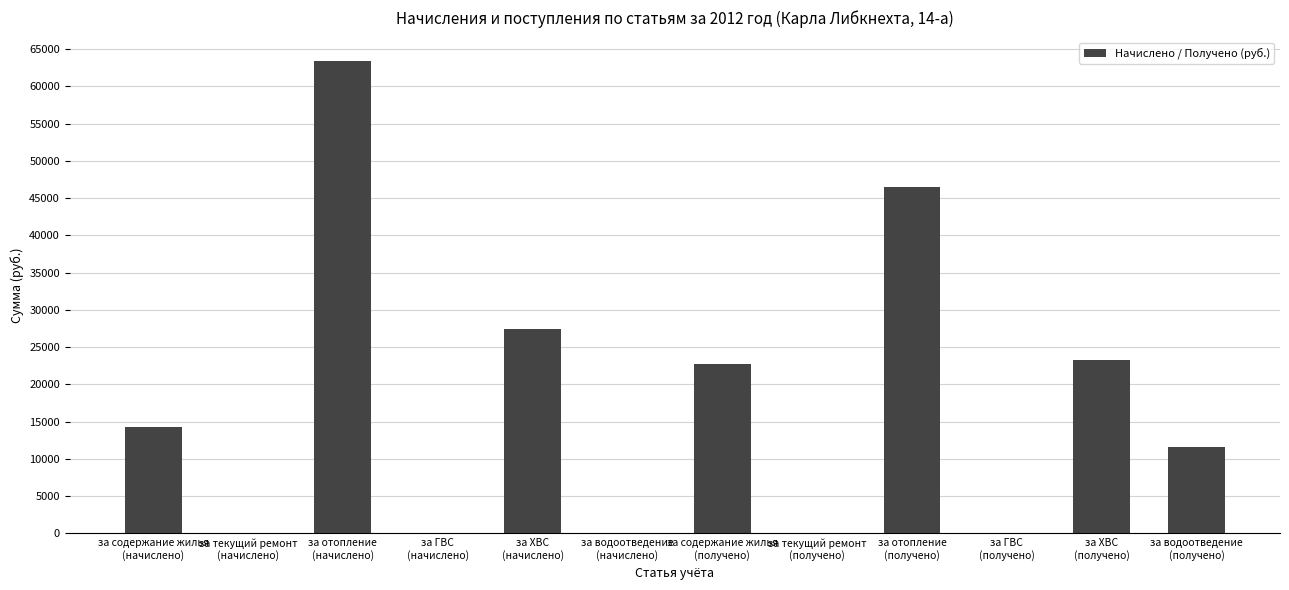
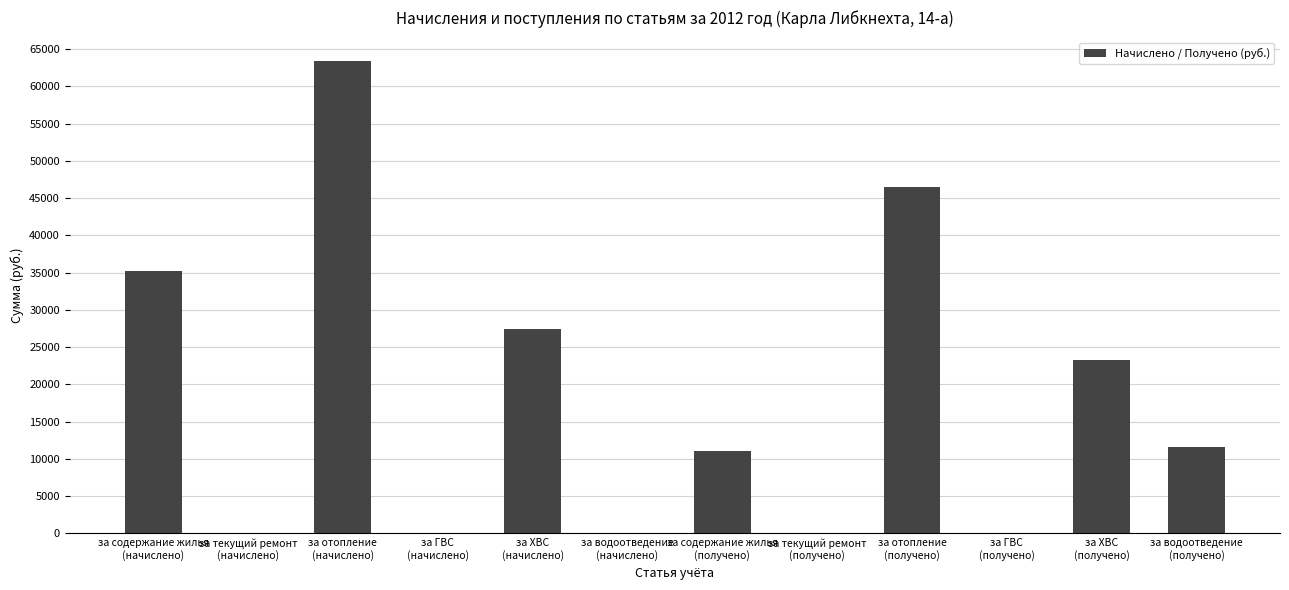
  {
-   "за содержание жилья (начислено)": 14000,
+   "за содержание жилья (начислено)": 35000,
    "за текущий ремонт (начислено)": 0,
    "за отопление (начислено)": 63000,
    "за ГВС (начислено)": 0,
    "за ХВС (начислено)": 27000,
    "за водоотведение (начислено)": 0,
-   "за содержание жилья (получено)": 23000,
+   "за содержание жилья (получено)": 11000,
    "за текущий ремонт (получено)": 0,
    "за отопление (получено)": 46000,
    "за ГВС (получено)": 0,
    "за ХВС (получено)": 23000,
    "за водоотведение (получено)": 12000
  }
